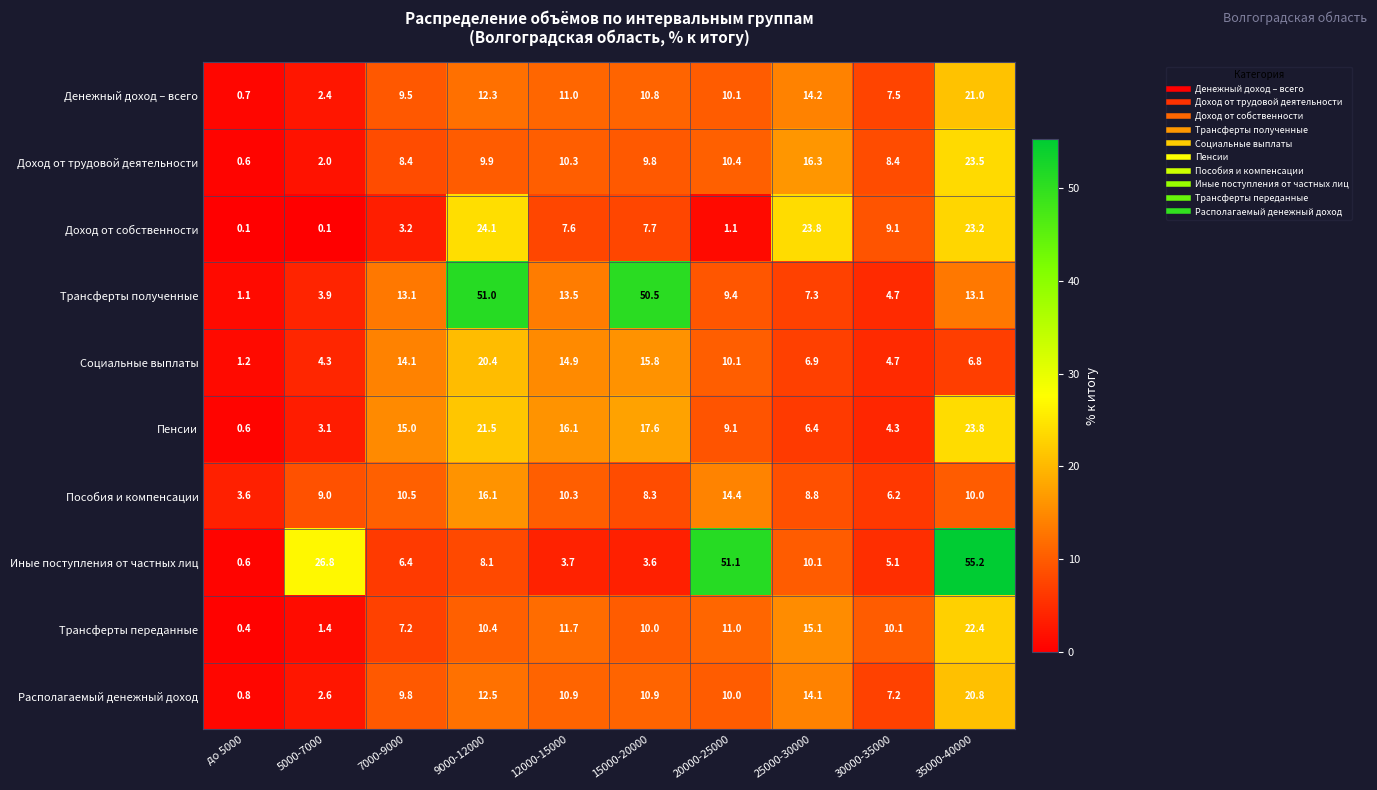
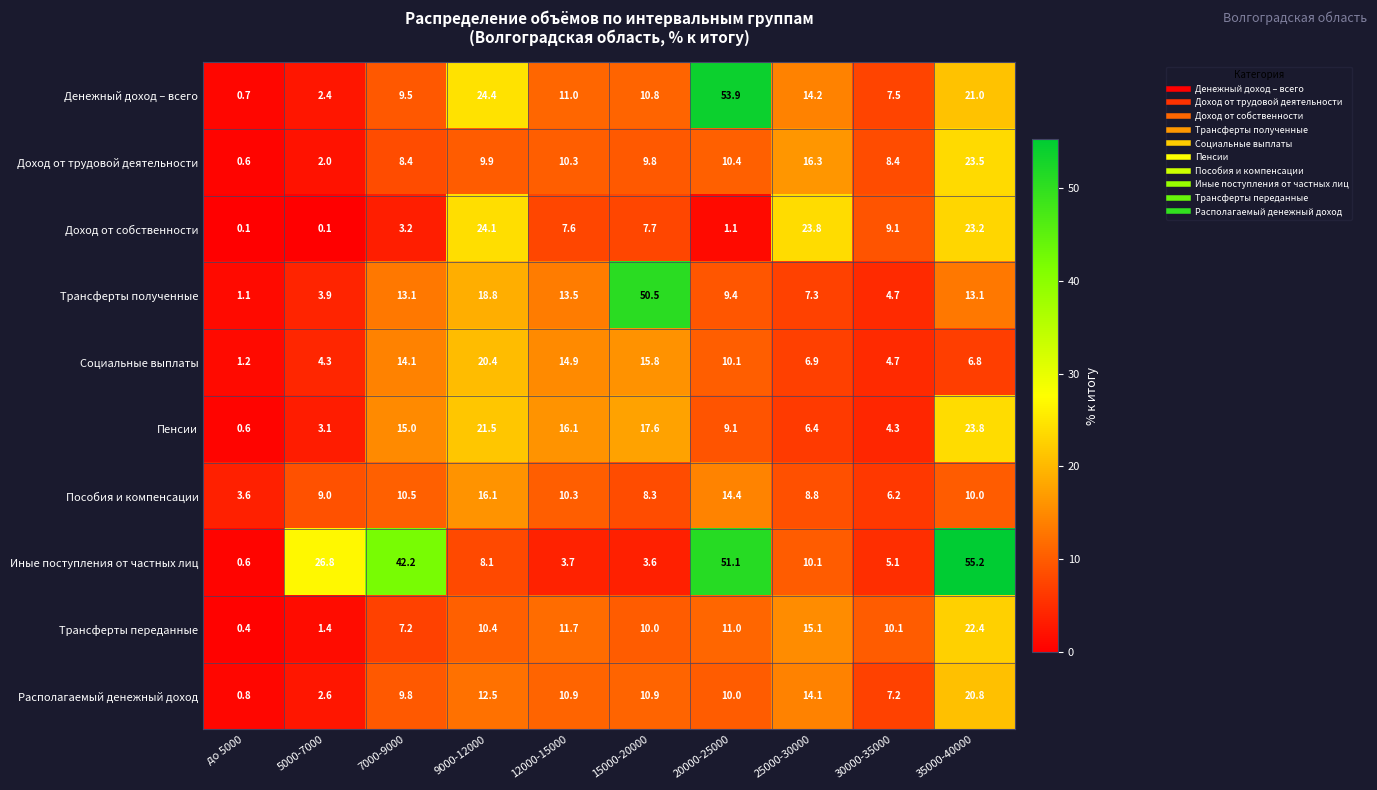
  {
    "Денежный доход – всего": {
      "до 5000": 0.7,
      "5000-7000": 2.4,
      "7000-9000": 9.5,
-     "9000-12000": 12.3,
+     "9000-12000": 24.4,
      "12000-15000": 11.0,
      "15000-20000": 10.8,
-     "20000-25000": 10.1,
+     "20000-25000": 53.9,
      "25000-30000": 14.2,
      "30000-35000": 7.5,
      "35000-40000": 21.0
    },
    "Доход от трудовой деятельности": {
      "до 5000": 0.6,
      "5000-7000": 2.0,
      "7000-9000": 8.4,
      "9000-12000": 9.9,
      "12000-15000": 10.3,
      "15000-20000": 9.8,
      "20000-25000": 10.4,
      "25000-30000": 16.3,
      "30000-35000": 8.4,
      "35000-40000": 23.5
    },
    "Доход от собственности": {
      "до 5000": 0.1,
      "5000-7000": 0.1,
      "7000-9000": 3.2,
      "9000-12000": 24.1,
      "12000-15000": 7.6,
      "15000-20000": 7.7,
      "20000-25000": 1.1,
      "25000-30000": 23.8,
      "30000-35000": 9.1,
      "35000-40000": 23.2
    },
    "Трансферты полученные": {
      "до 5000": 1.1,
      "5000-7000": 3.9,
      "7000-9000": 13.1,
-     "9000-12000": 51.0,
+     "9000-12000": 18.8,
      "12000-15000": 13.5,
      "15000-20000": 50.5,
      "20000-25000": 9.4,
      "25000-30000": 7.3,
      "30000-35000": 4.7,
      "35000-40000": 13.1
    },
    "Социальные выплаты": {
      "до 5000": 1.2,
      "5000-7000": 4.3,
      "7000-9000": 14.1,
      "9000-12000": 20.4,
      "12000-15000": 14.9,
      "15000-20000": 15.8,
      "20000-25000": 10.1,
      "25000-30000": 6.9,
      "30000-35000": 4.7,
      "35000-40000": 6.8
    },
    "Пенсии": {
      "до 5000": 0.6,
      "5000-7000": 3.1,
      "7000-9000": 15.0,
      "9000-12000": 21.5,
      "12000-15000": 16.1,
      "15000-20000": 17.6,
      "20000-25000": 9.1,
      "25000-30000": 6.4,
      "30000-35000": 4.3,
      "35000-40000": 23.8
    },
    "Пособия и компенсации": {
      "до 5000": 3.6,
      "5000-7000": 9.0,
      "7000-9000": 10.5,
      "9000-12000": 16.1,
      "12000-15000": 10.3,
      "15000-20000": 8.3,
      "20000-25000": 14.4,
      "25000-30000": 8.8,
      "30000-35000": 6.2,
      "35000-40000": 10.0
    },
    "Иные поступления от частных лиц": {
      "до 5000": 0.6,
      "5000-7000": 26.8,
-     "7000-9000": 6.4,
+     "7000-9000": 42.2,
      "9000-12000": 8.1,
      "12000-15000": 3.7,
      "15000-20000": 3.6,
      "20000-25000": 51.1,
      "25000-30000": 10.1,
      "30000-35000": 5.1,
      "35000-40000": 55.2
    },
    "Трансферты переданные": {
      "до 5000": 0.4,
      "5000-7000": 1.4,
      "7000-9000": 7.2,
      "9000-12000": 10.4,
      "12000-15000": 11.7,
      "15000-20000": 10.0,
      "20000-25000": 11.0,
      "25000-30000": 15.1,
      "30000-35000": 10.1,
      "35000-40000": 22.4
    },
    "Располагаемый денежный доход": {
      "до 5000": 0.8,
      "5000-7000": 2.6,
      "7000-9000": 9.8,
      "9000-12000": 12.5,
      "12000-15000": 10.9,
      "15000-20000": 10.9,
      "20000-25000": 10.0,
      "25000-30000": 14.1,
      "30000-35000": 7.2,
      "35000-40000": 20.8
    }
  }
